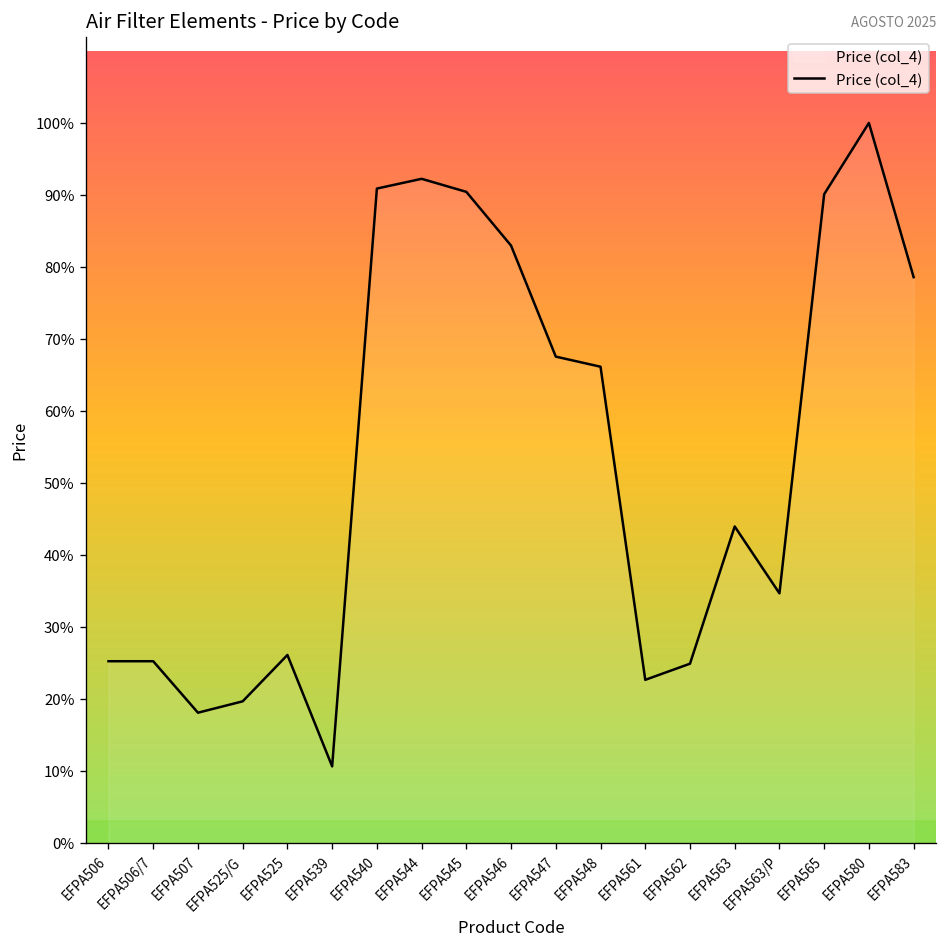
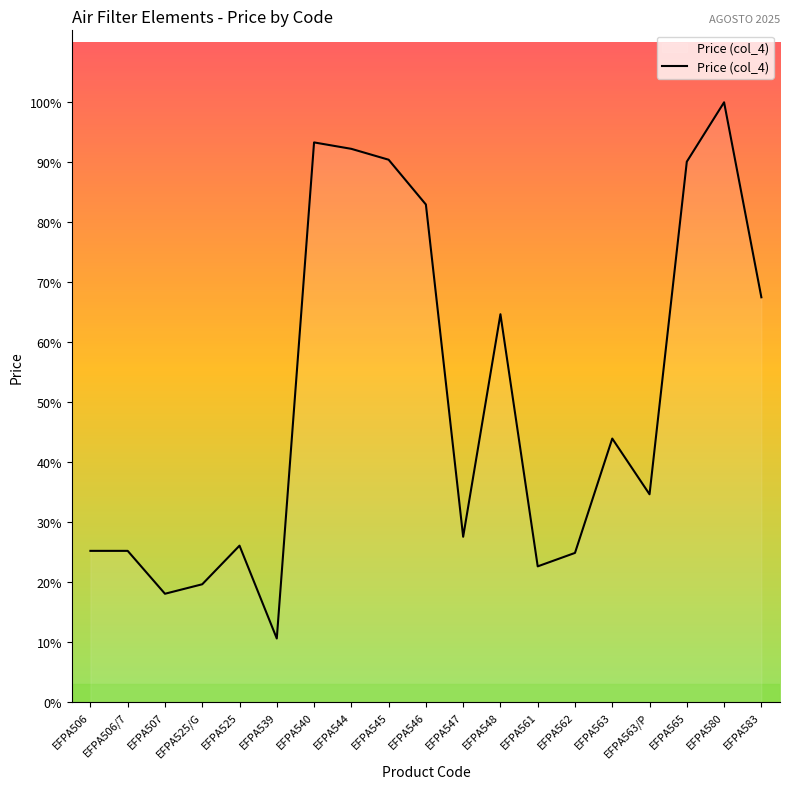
  {
    "EFPA506": "25%",
    "EFPA506/7": "25%",
    "EFPA507": "18%",
    "EFPA525/G": "20%",
    "EFPA525": "26%",
    "EFPA539": "11%",
-   "EFPA540": "91%",
+   "EFPA540": "93%",
    "EFPA544": "92%",
    "EFPA545": "90%",
    "EFPA546": "83%",
-   "EFPA547": "68%",
-   "EFPA548": "66%",
+   "EFPA547": "28%",
+   "EFPA548": "65%",
    "EFPA561": "23%",
    "EFPA562": "25%",
    "EFPA563": "44%",
    "EFPA563/P": "35%",
    "EFPA565": "90%",
    "EFPA580": "100%",
-   "EFPA583": "79%"
+   "EFPA583": "67%"
  }
